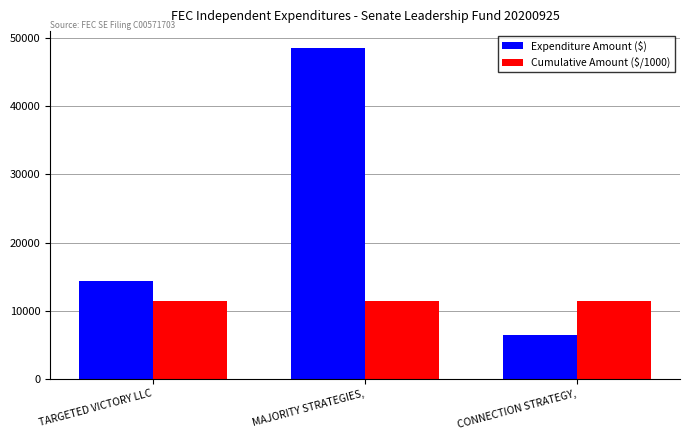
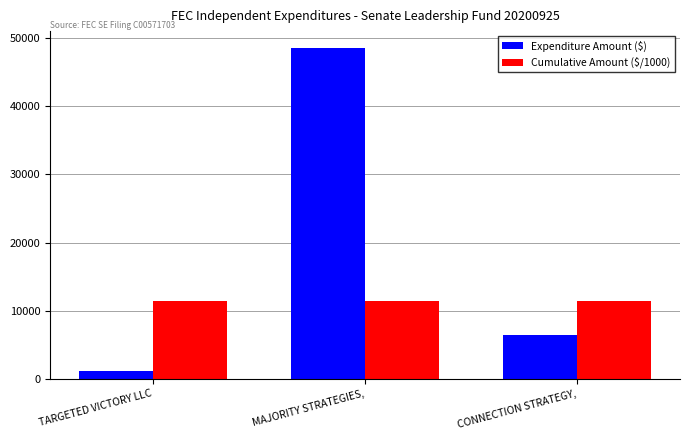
  {
    "Expenditure Amount ($)": {
-     "TARGETED VICTORY LLC": 14000,
+     "TARGETED VICTORY LLC": 1000,
      "MAJORITY STRATEGIES,": 49000,
      "CONNECTION STRATEGY,": 6000
    },
    "Cumulative Amount ($/1000)": {
      "TARGETED VICTORY LLC": 11000,
      "MAJORITY STRATEGIES,": 11000,
      "CONNECTION STRATEGY,": 11000
    }
  }
